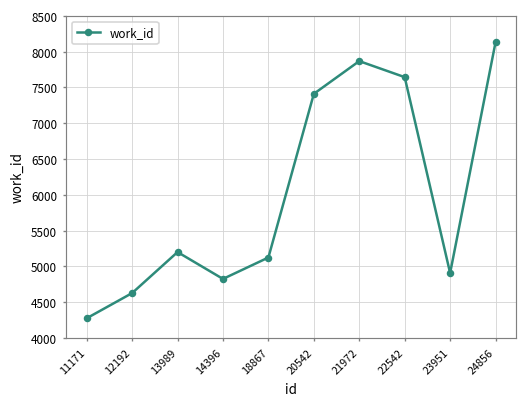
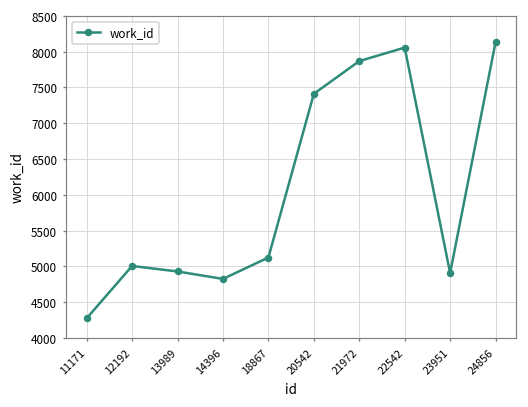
  {
    "11171": 4300,
-   "12192": 4600,
-   "13989": 5200,
+   "12192": 5000,
+   "13989": 4900,
    "14396": 4800,
    "18867": 5100,
    "20542": 7400,
    "21972": 7900,
-   "22542": 7600,
+   "22542": 8100,
    "23951": 4900,
    "24856": 8100
  }
